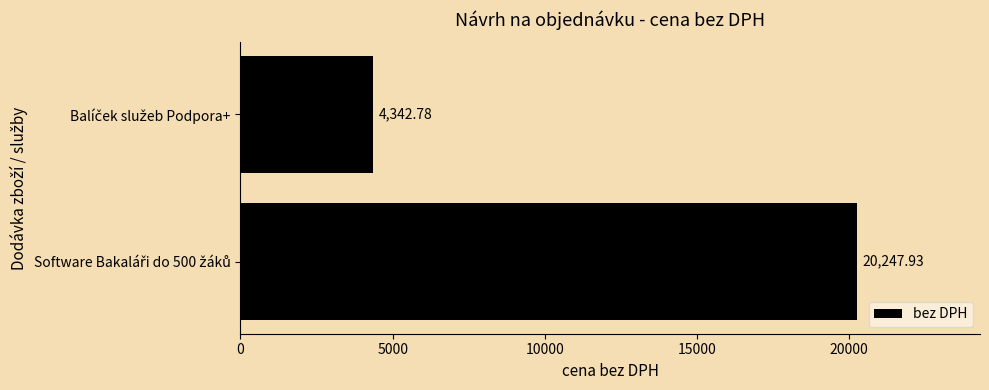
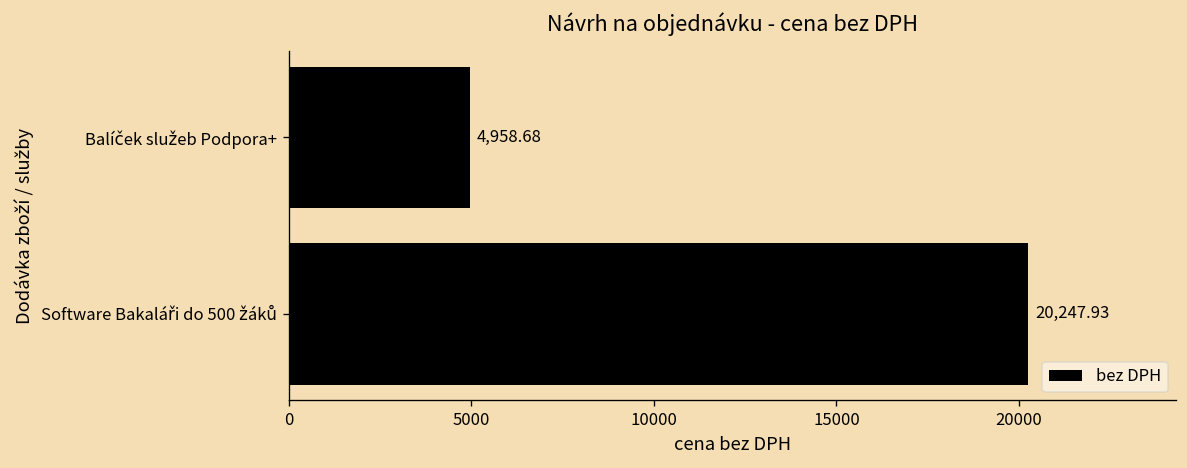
  {
-   "Balíček služeb Podpora+": "4,342.78",
+   "Balíček služeb Podpora+": "4,958.68",
    "Software Bakaláři do 500 žáků": "20,247.93"
  }
